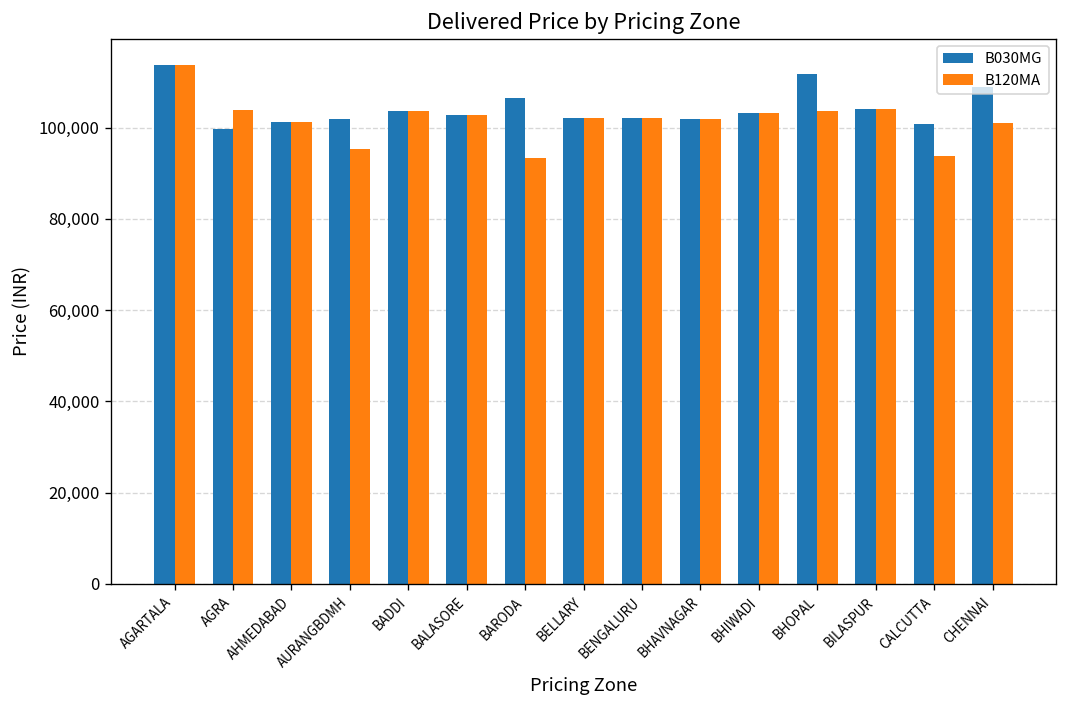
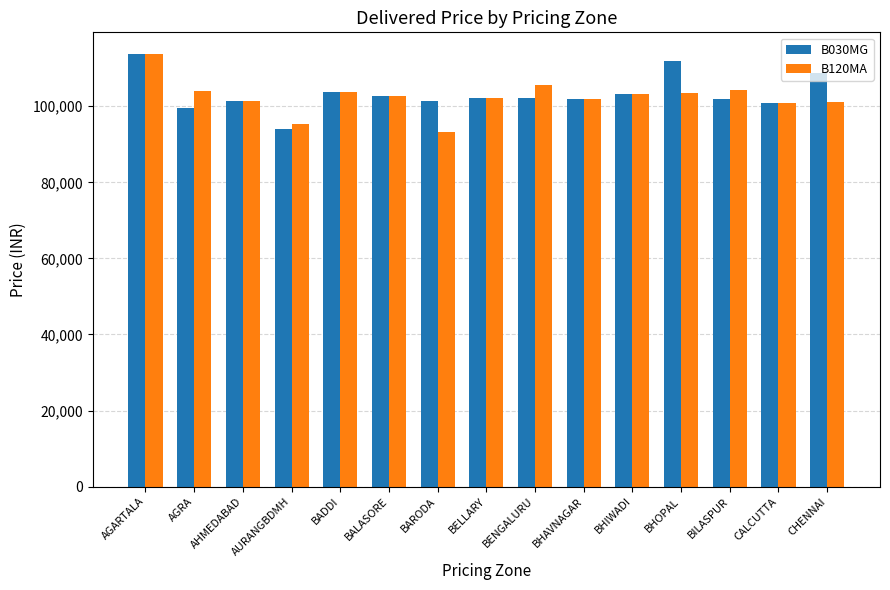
  {
    "B030MG": {
      "AGARTALA": "114,000",
      "AGRA": "100,000",
      "AHMEDABAD": "101,000",
-     "AURANGBDMH": "102,000",
+     "AURANGBDMH": "94,000",
      "BADDI": "104,000",
      "BALASORE": "103,000",
-     "BARODA": "106,000",
+     "BARODA": "101,000",
      "BELLARY": "102,000",
      "BENGALURU": "102,000",
      "BHAVNAGAR": "102,000",
      "BHIWADI": "103,000",
      "BHOPAL": "112,000",
-     "BILASPUR": "104,000",
+     "BILASPUR": "102,000",
      "CALCUTTA": "101,000"
    },
    "B120MA": {
      "AGARTALA": "114,000",
      "AGRA": "104,000",
      "AHMEDABAD": "101,000",
      "AURANGBDMH": "95,000",
      "BADDI": "104,000",
      "BALASORE": "103,000",
      "BARODA": "93,000",
      "BELLARY": "102,000",
-     "BENGALURU": "102,000",
+     "BENGALURU": "106,000",
      "BHAVNAGAR": "102,000",
      "BHIWADI": "103,000",
      "BHOPAL": "104,000",
      "BILASPUR": "104,000",
-     "CALCUTTA": "94,000",
+     "CALCUTTA": "101,000",
      "CHENNAI": "101,000"
    }
  }
